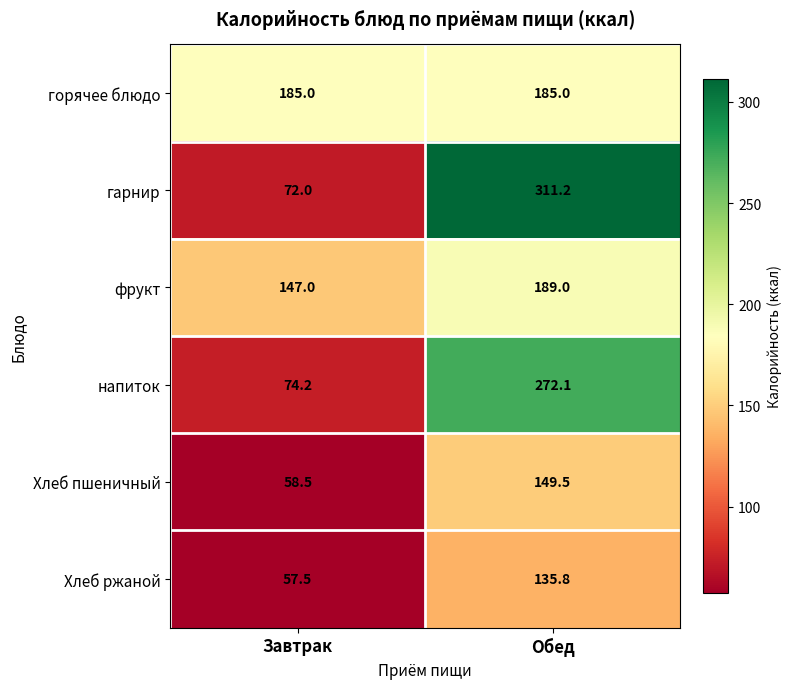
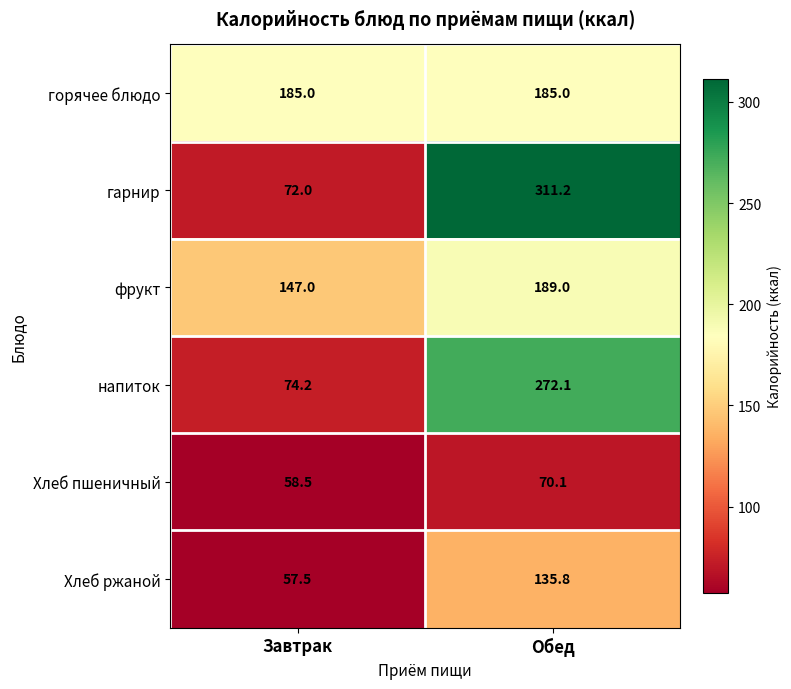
  {
    "горячее блюдо": {
      "Завтрак": 185.0,
      "Обед": 185.0
    },
    "гарнир": {
      "Завтрак": 72.0,
      "Обед": 311.2
    },
    "фрукт": {
      "Завтрак": 147.0,
      "Обед": 189.0
    },
    "напиток": {
      "Завтрак": 74.2,
      "Обед": 272.1
    },
    "Хлеб пшеничный": {
      "Завтрак": 58.5,
-     "Обед": 149.5
+     "Обед": 70.1
    },
    "Хлеб ржаной": {
      "Завтрак": 57.5,
      "Обед": 135.8
    }
  }
